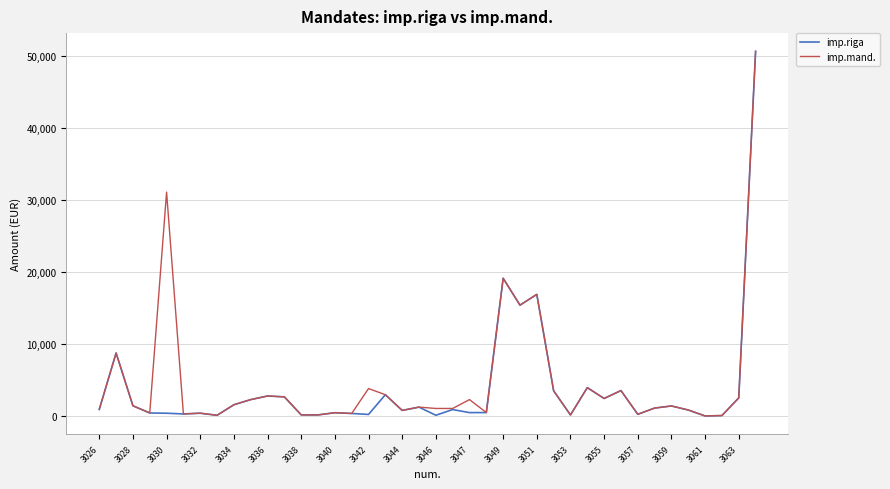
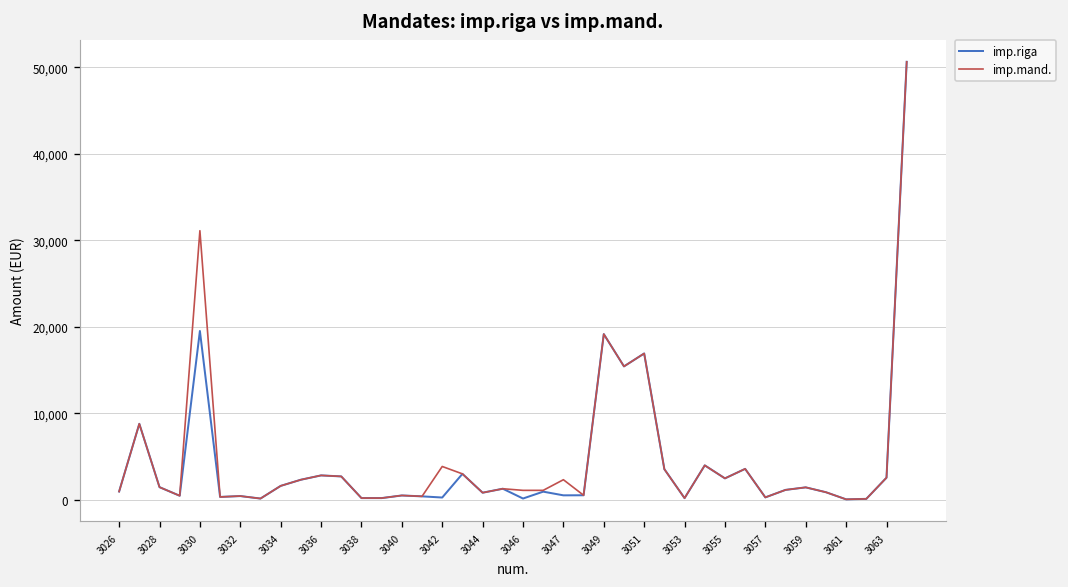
  {
    "imp.riga": {
-     "3030": "0",
+     "3030": "20,000",
      "3042": "0",
      "3046": "0",
      "3047": "1,000"
    },
    "imp.mand.": {
      "3030": "31,000",
      "3042": "4,000",
      "3046": "1,000",
      "3047": "2,000"
    }
  }
